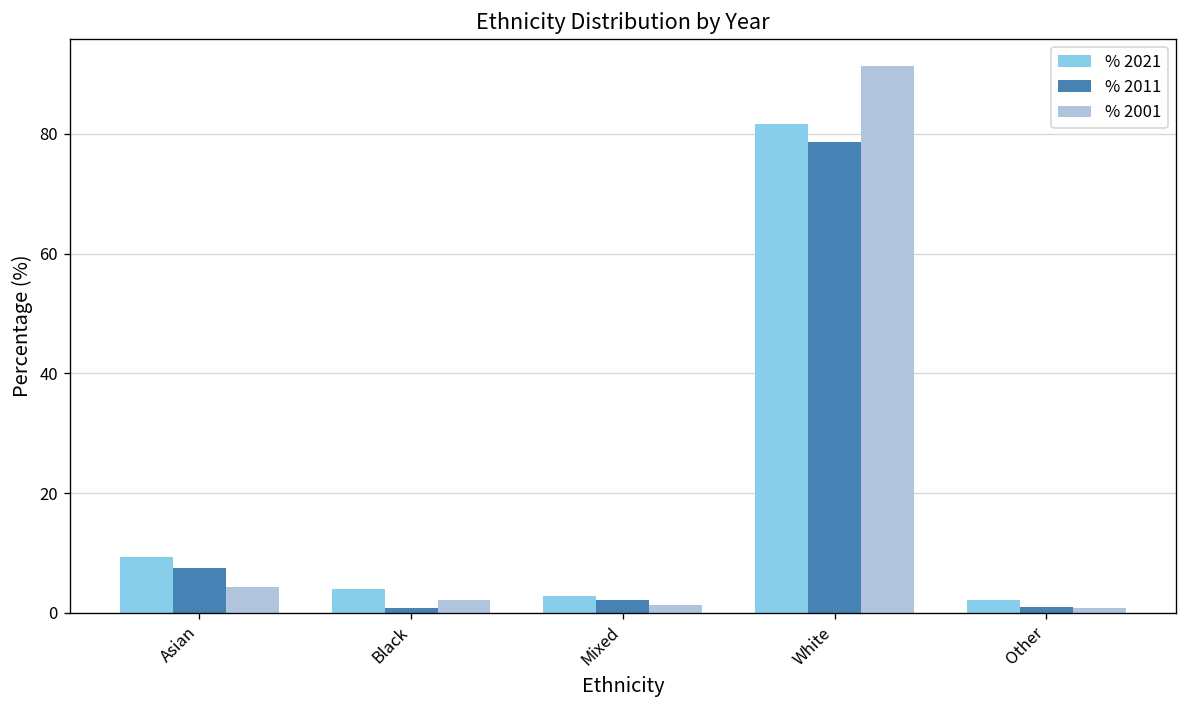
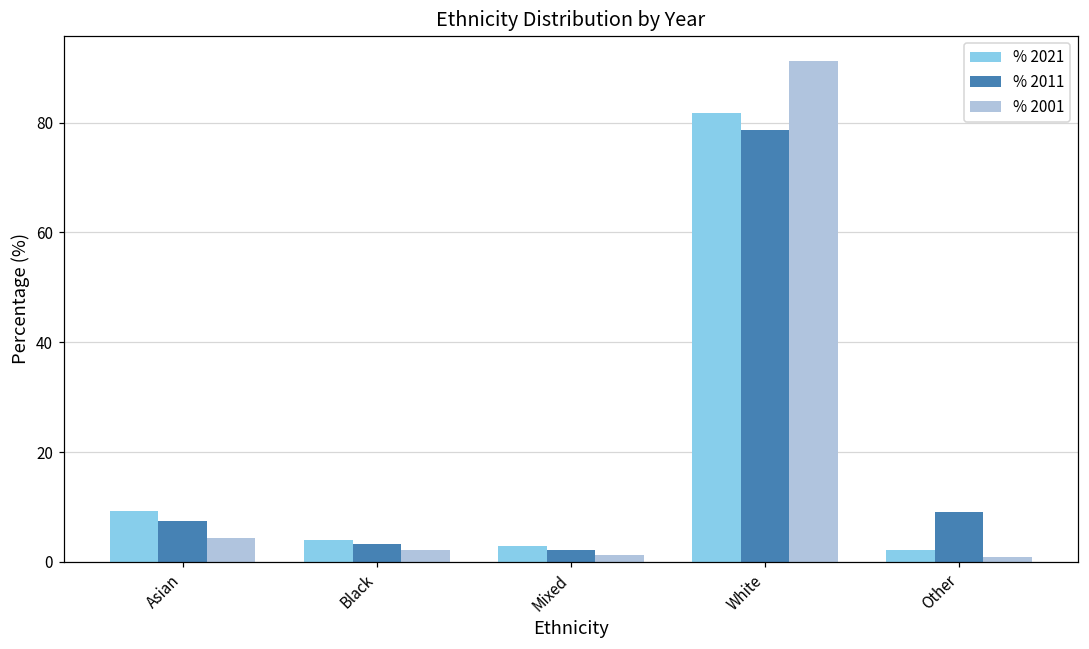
  {
    "% 2011": {
      "Asian": 8,
-     "Black": 1,
+     "Black": 3,
      "Mixed": 2,
      "White": 79,
-     "Other": 1
+     "Other": 9
    }
  }
